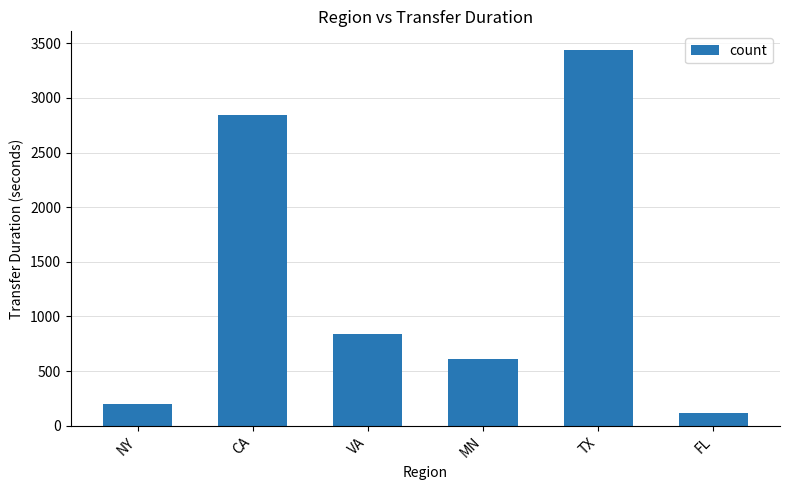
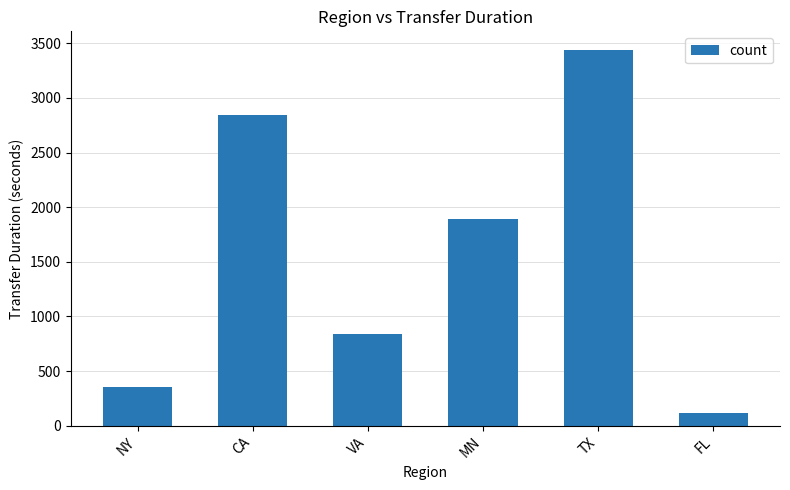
  {
-   "NY": 200,
+   "NY": 350,
    "CA": 2840,
    "VA": 840,
-   "MN": 610,
+   "MN": 1890,
    "TX": 3440,
    "FL": 120
  }
